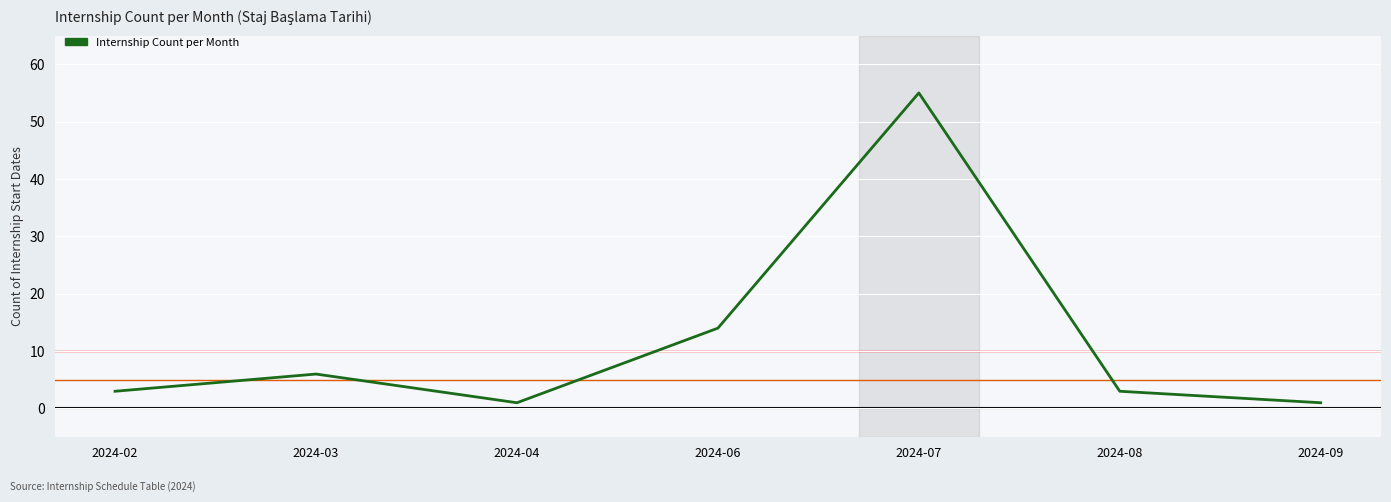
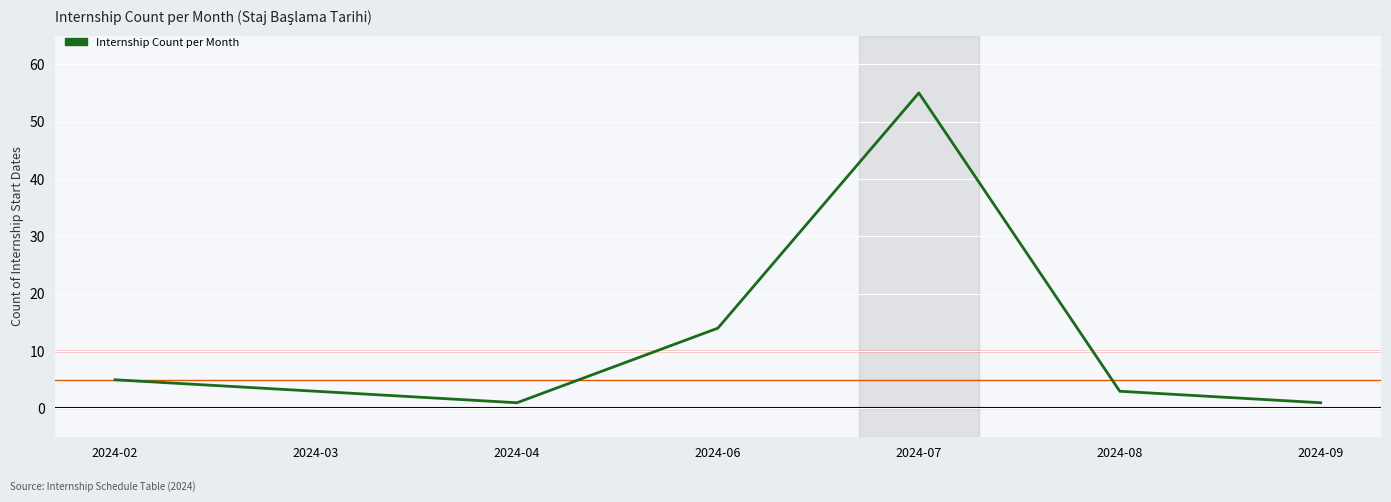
  {
-   "2024-02": 3,
-   "2024-03": 6,
+   "2024-02": 5,
+   "2024-03": 3,
    "2024-04": 1,
    "2024-06": 14,
    "2024-07": 55,
    "2024-08": 3,
    "2024-09": 1
  }
